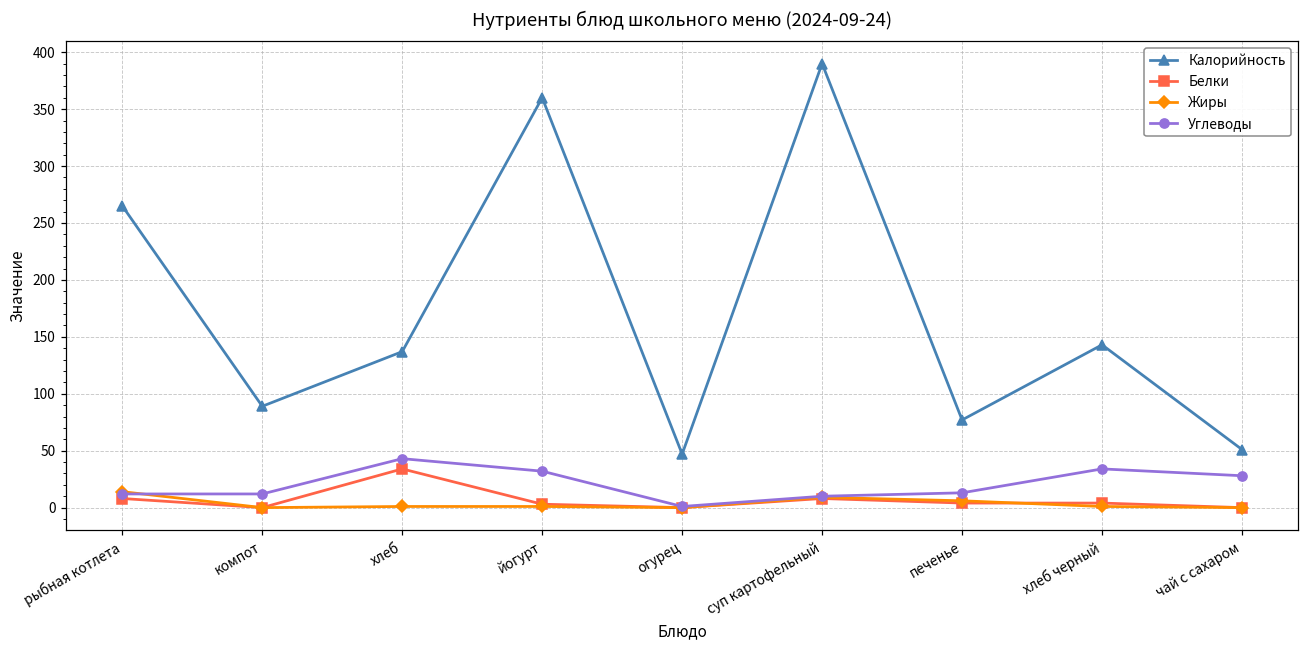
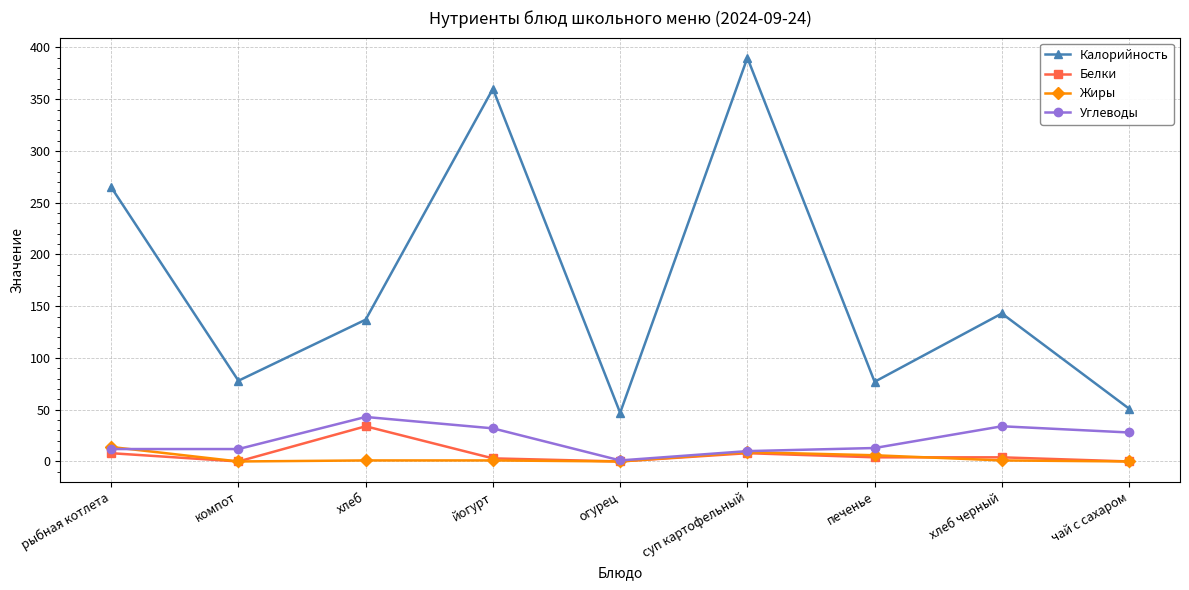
  {
    "Калорийность": {
      "рыбная котлета": 265,
-     "компот": 89,
+     "компот": 78,
      "хлеб": 137,
      "йогурт": 360,
      "огурец": 47,
      "суп картофельный": 390,
      "печенье": 77,
      "хлеб черный": 143,
      "чай с сахаром": 51
    },
    "Белки": {
      "рыбная котлета": 8,
      "хлеб": 34,
      "хлеб черный": 4
    },
    "Жиры": {
      "хлеб": 1,
      "хлеб черный": 1
    },
    "Углеводы": {
      "компот": 12,
      "хлеб": 43,
      "йогурт": 32,
      "печенье": 13,
      "хлеб черный": 34,
      "чай с сахаром": 28
    }
  }
